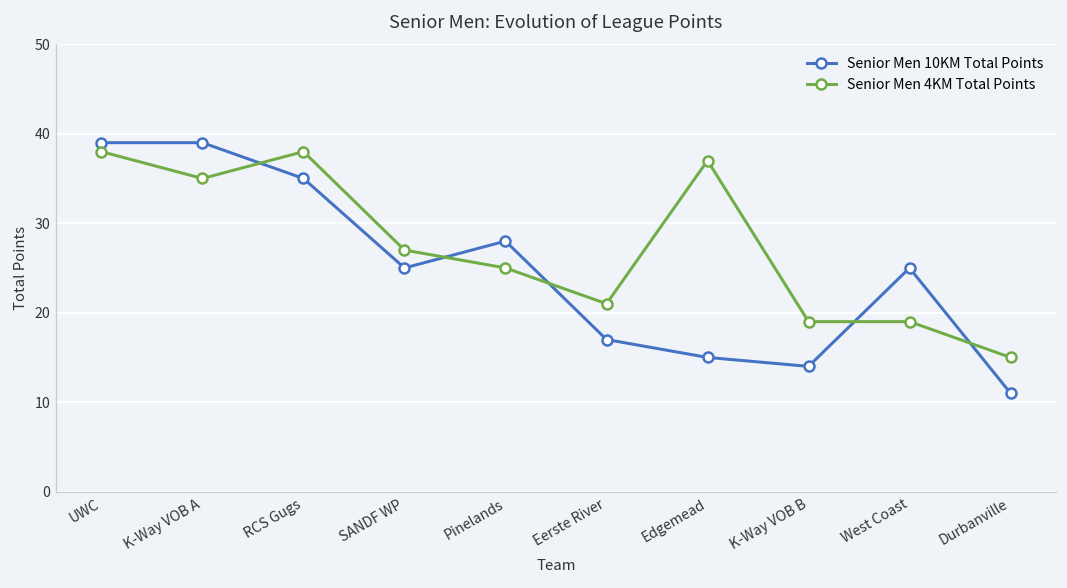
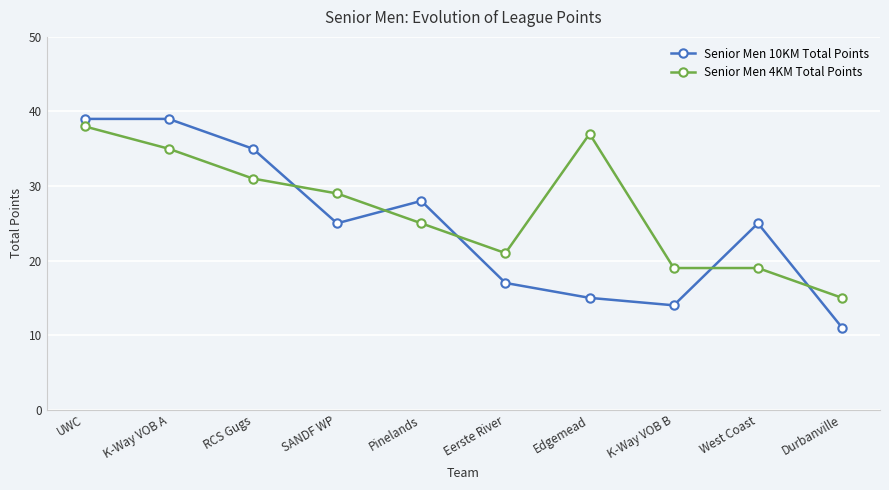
  {
    "Senior Men 10KM Total Points": {
      "UWC": 39,
      "K-Way VOB A": 39,
      "RCS Gugs": 35,
      "SANDF WP": 25,
      "Pinelands": 28,
      "Eerste River": 17,
      "Edgemead": 15,
      "K-Way VOB B": 14,
      "West Coast": 25,
      "Durbanville": 11
    },
    "Senior Men 4KM Total Points": {
      "UWC": 38,
      "K-Way VOB A": 35,
-     "RCS Gugs": 38,
-     "SANDF WP": 27,
+     "RCS Gugs": 31,
+     "SANDF WP": 29,
      "Pinelands": 25,
      "Eerste River": 21,
      "Edgemead": 37,
      "K-Way VOB B": 19,
      "West Coast": 19,
      "Durbanville": 15
    }
  }
